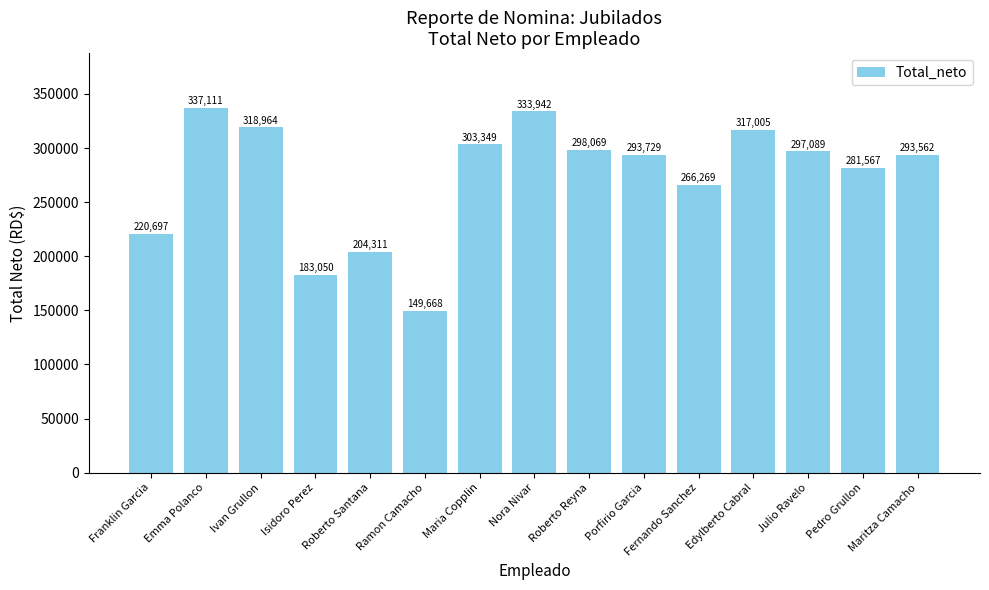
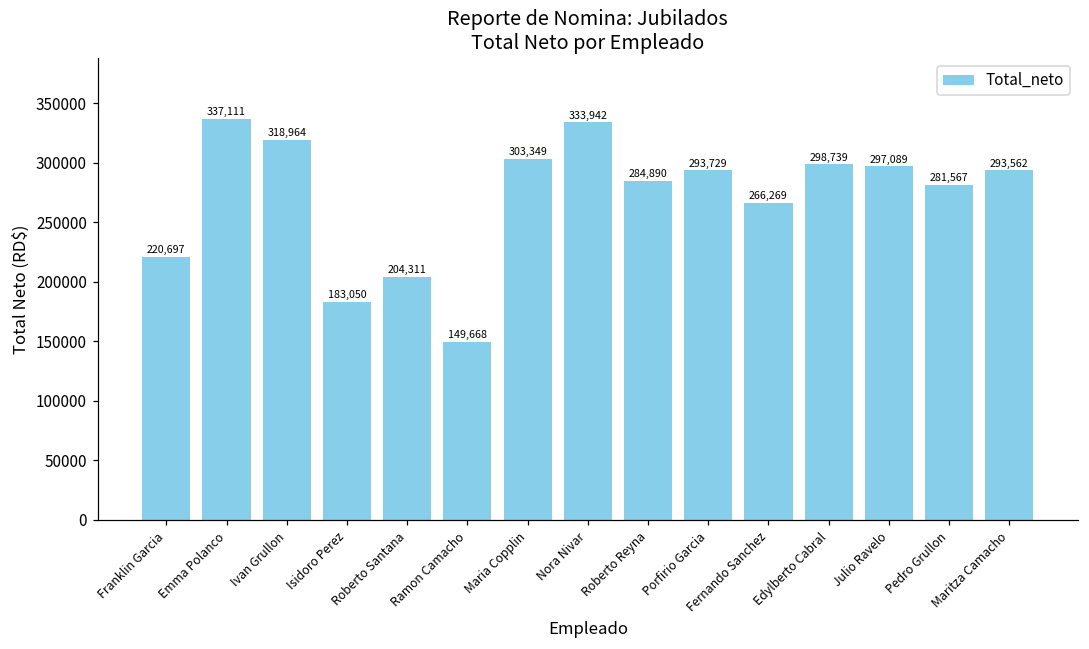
  {
    "Franklin Garcia": "220,697",
    "Emma Polanco": "337,111",
    "Ivan Grullon": "318,964",
    "Isidoro Perez": "183,050",
    "Roberto Santana": "204,311",
    "Ramon Camacho": "149,668",
    "Maria Copplin": "303,349",
    "Nora Nivar": "333,942",
-   "Roberto Reyna": "298,069",
+   "Roberto Reyna": "284,890",
    "Porfirio Garcia": "293,729",
    "Fernando Sanchez": "266,269",
-   "Edylberto Cabral": "317,005",
+   "Edylberto Cabral": "298,739",
    "Julio Ravelo": "297,089",
    "Pedro Grullon": "281,567",
    "Maritza Camacho": "293,562"
  }
